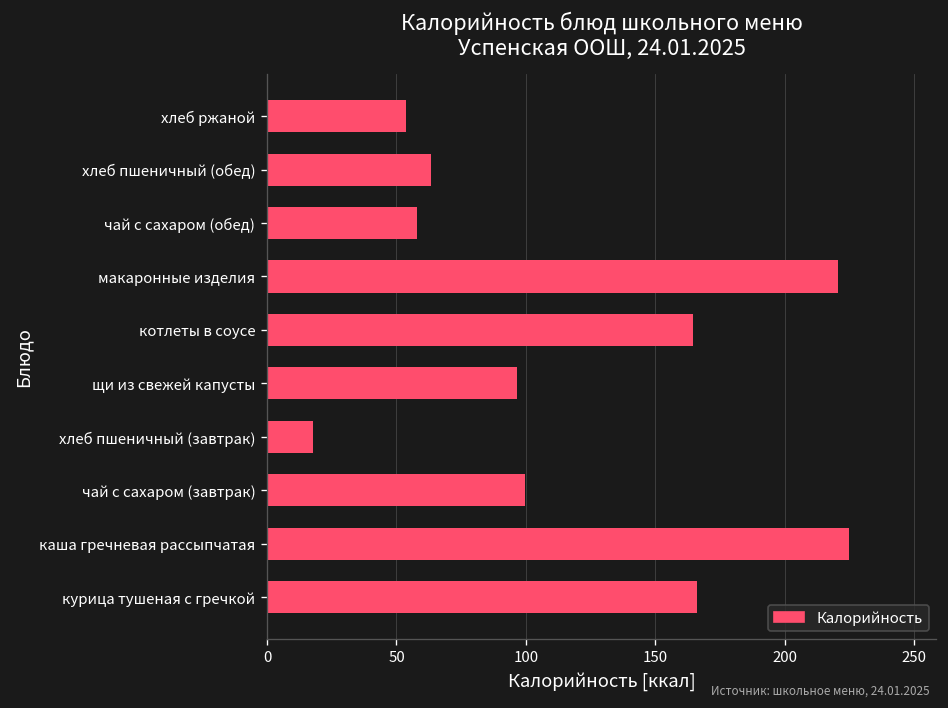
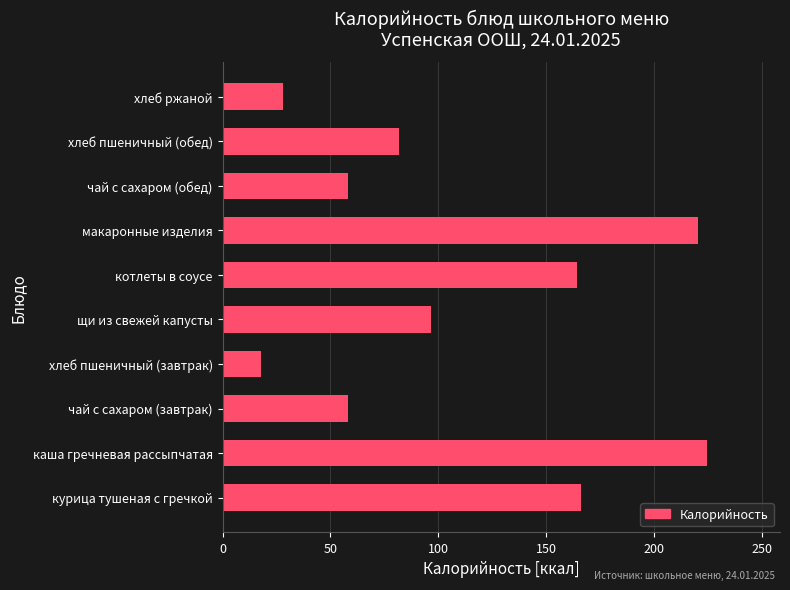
  {
-   "хлеб ржаной": 54,
-   "хлеб пшеничный (обед)": 64,
+   "хлеб ржаной": 28,
+   "хлеб пшеничный (обед)": 82,
    "чай с сахаром (обед)": 58,
    "макаронные изделия": 221,
    "котлеты в соусе": 164,
    "щи из свежей капусты": 97,
    "хлеб пшеничный (завтрак)": 18,
-   "чай с сахаром (завтрак)": 100,
+   "чай с сахаром (завтрак)": 58,
    "каша гречневая рассыпчатая": 225,
    "курица тушеная с гречкой": 166
  }
